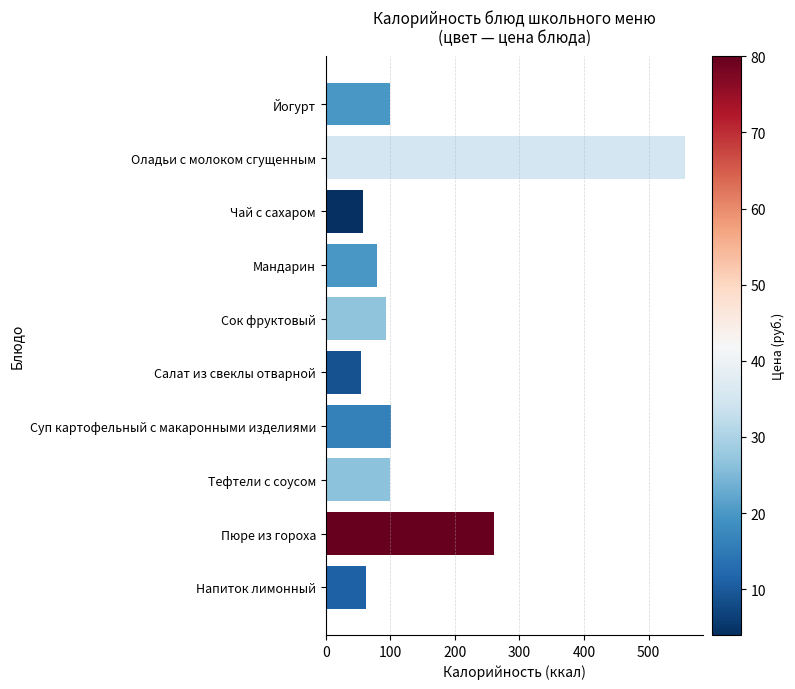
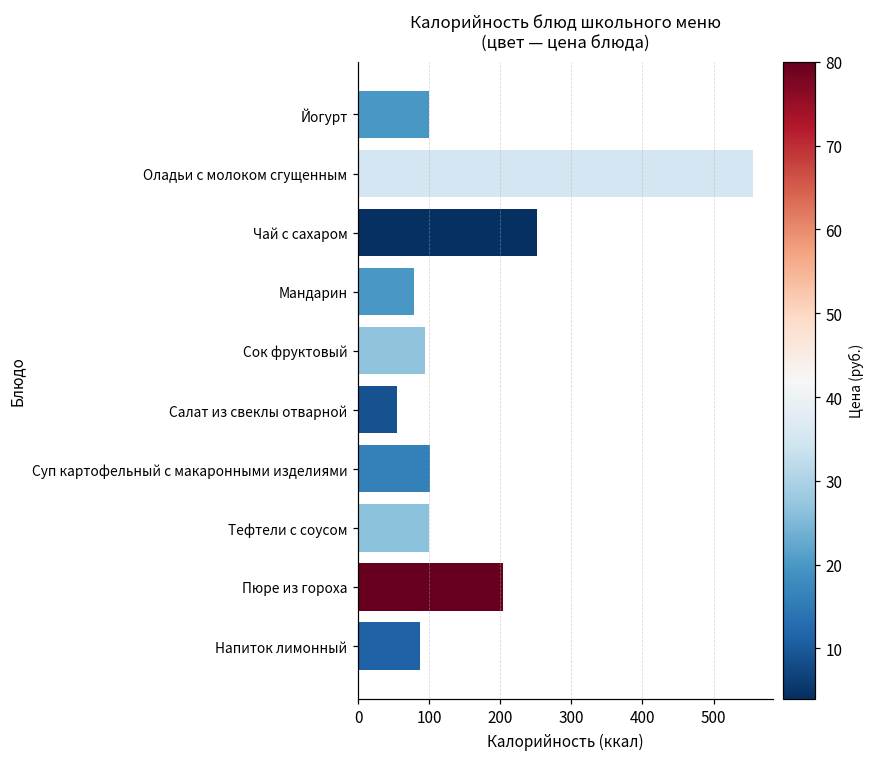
  {
    "Йогурт": 100,
    "Оладьи с молоком сгущенным": 560,
-   "Чай с сахаром": 60,
+   "Чай с сахаром": 250,
    "Мандарин": 80,
    "Сок фруктовый": 90,
    "Салат из свеклы отварной": 50,
    "Суп картофельный с макаронными изделиями": 100,
    "Тефтели с соусом": 100,
-   "Пюре из гороха": 260,
-   "Напиток лимонный": 60
+   "Пюре из гороха": 200,
+   "Напиток лимонный": 90
  }
